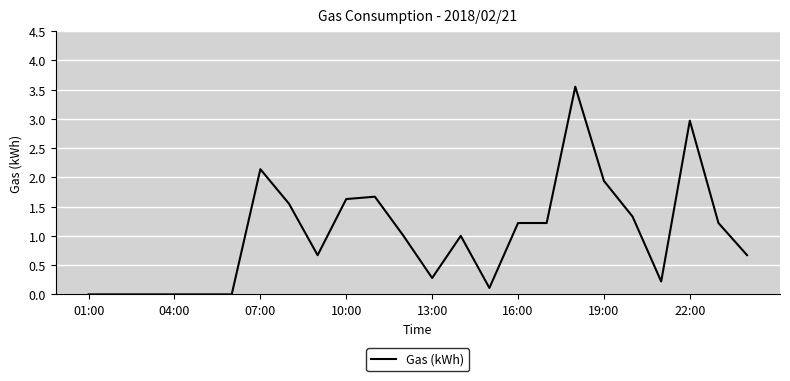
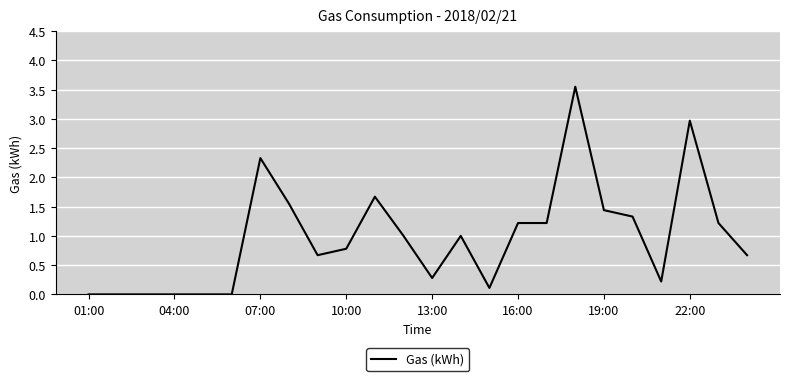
  {
    "01:00": 0.0,
    "04:00": 0.0,
-   "07:00": 2.1,
-   "10:00": 1.6,
+   "07:00": 2.3,
+   "10:00": 0.8,
    "13:00": 0.3,
    "16:00": 1.2,
-   "19:00": 1.9,
+   "19:00": 1.4,
    "22:00": 3.0
  }
